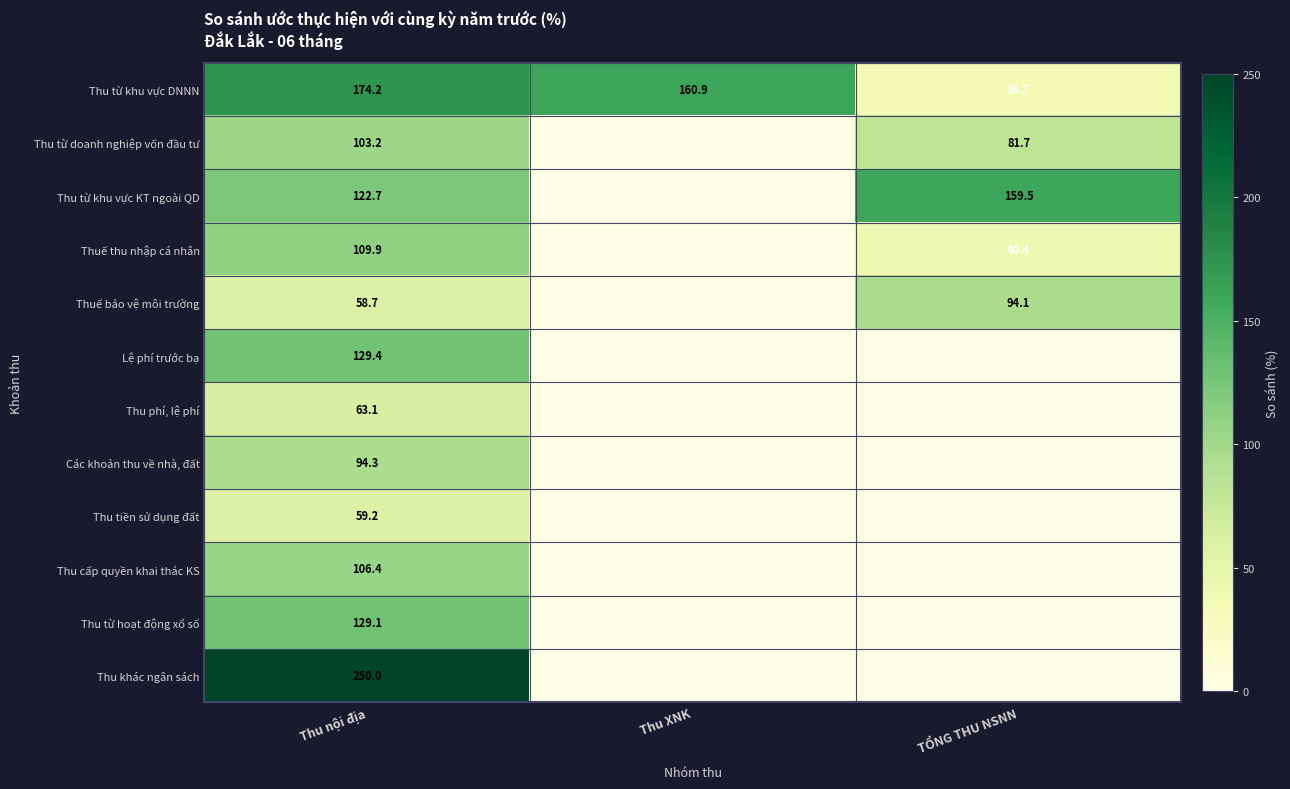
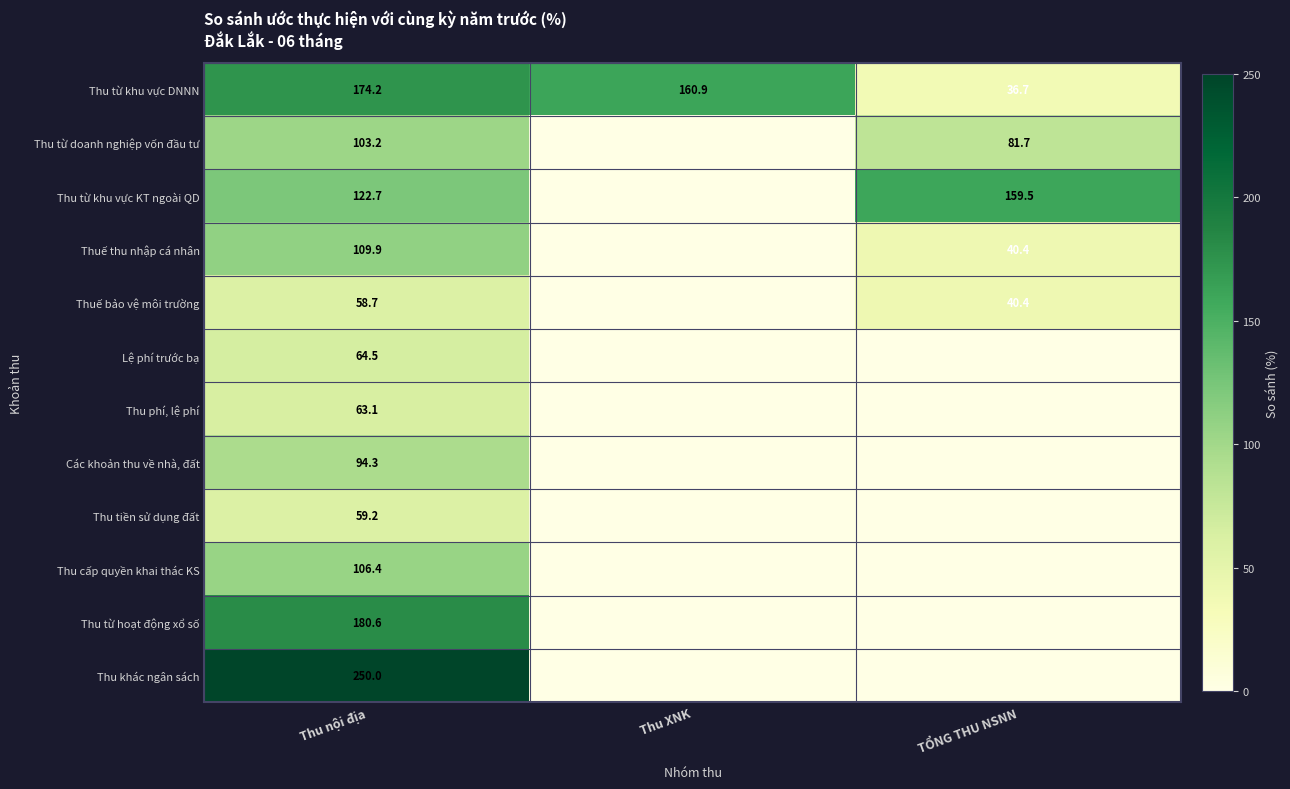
  {
    "Thu từ khu vực DNNN": {
      "Thu nội địa": 174.2,
      "Thu XNK": 160.9,
      "TỔNG THU NSNN": 36.7
    },
    "Thu từ doanh nghiệp vốn đầu tư": {
      "Thu nội địa": 103.2,
      "TỔNG THU NSNN": 81.7
    },
    "Thu từ khu vực KT ngoài QD": {
      "Thu nội địa": 122.7,
      "TỔNG THU NSNN": 159.5
    },
    "Thuế thu nhập cá nhân": {
      "Thu nội địa": 109.9,
      "TỔNG THU NSNN": 40.4
    },
    "Thuế bảo vệ môi trường": {
      "Thu nội địa": 58.7,
-     "TỔNG THU NSNN": 94.1
+     "TỔNG THU NSNN": 40.4
    },
    "Lệ phí trước bạ": {
-     "Thu nội địa": 129.4
+     "Thu nội địa": 64.5
    },
    "Thu phí, lệ phí": {
      "Thu nội địa": 63.1
    },
    "Các khoản thu về nhà, đất": {
      "Thu nội địa": 94.3
    },
    "Thu tiền sử dụng đất": {
      "Thu nội địa": 59.2
    },
    "Thu cấp quyền khai thác KS": {
      "Thu nội địa": 106.4
    },
    "Thu từ hoạt động xổ số": {
-     "Thu nội địa": 129.1
+     "Thu nội địa": 180.6
    },
    "Thu khác ngân sách": {
      "Thu nội địa": 250.0
    }
  }
